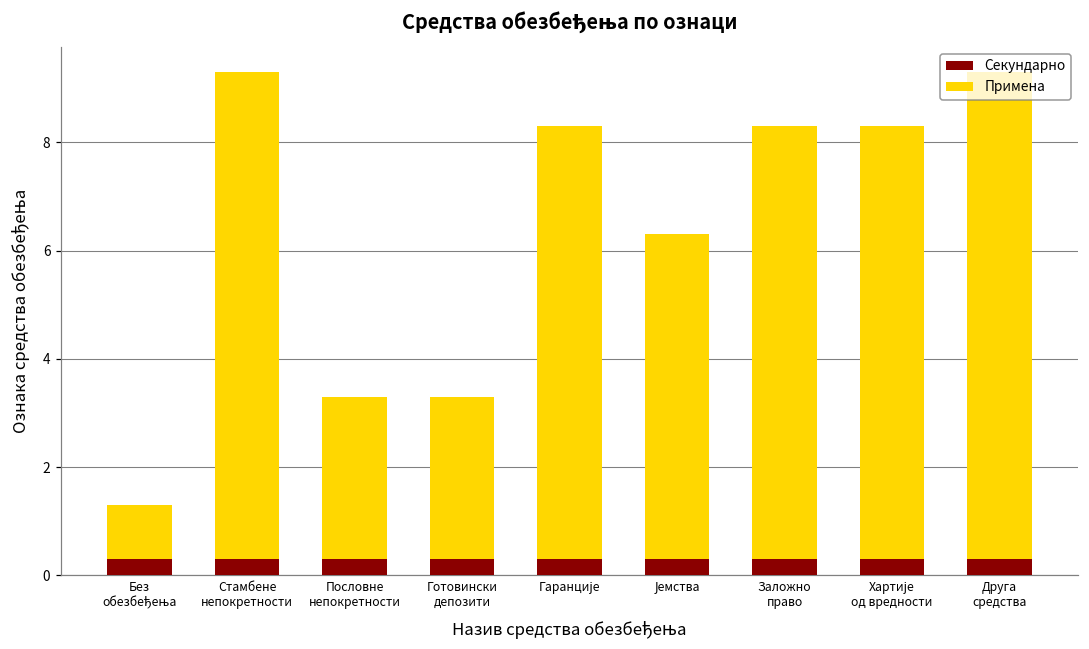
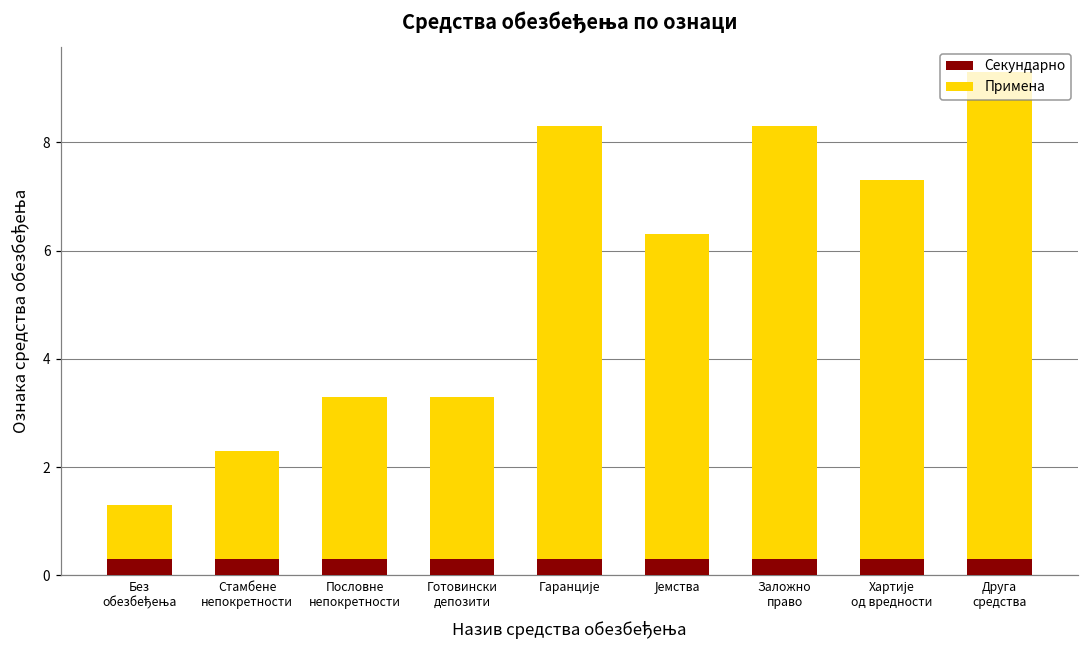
  {
    "Секундарно": {
      "Без обезбеђења": 0.3,
      "Стамбене непокретности": 0.3,
      "Пословне непокретности": 0.3,
      "Готовински депозити": 0.3,
      "Гаранције": 0.3,
      "Јемства": 0.3,
      "Заложно право": 0.3,
      "Хартије од вредности": 0.3,
      "Друга средства": 0.3
    },
    "Примена": {
      "Без обезбеђења": 1.0,
-     "Стамбене непокретности": 9.0,
+     "Стамбене непокретности": 2.0,
      "Пословне непокретности": 3.0,
      "Готовински депозити": 3.0,
      "Гаранције": 8.0,
      "Јемства": 6.0,
      "Заложно право": 8.0,
-     "Хартије од вредности": 8.0
+     "Хартије од вредности": 7.0
    }
  }
